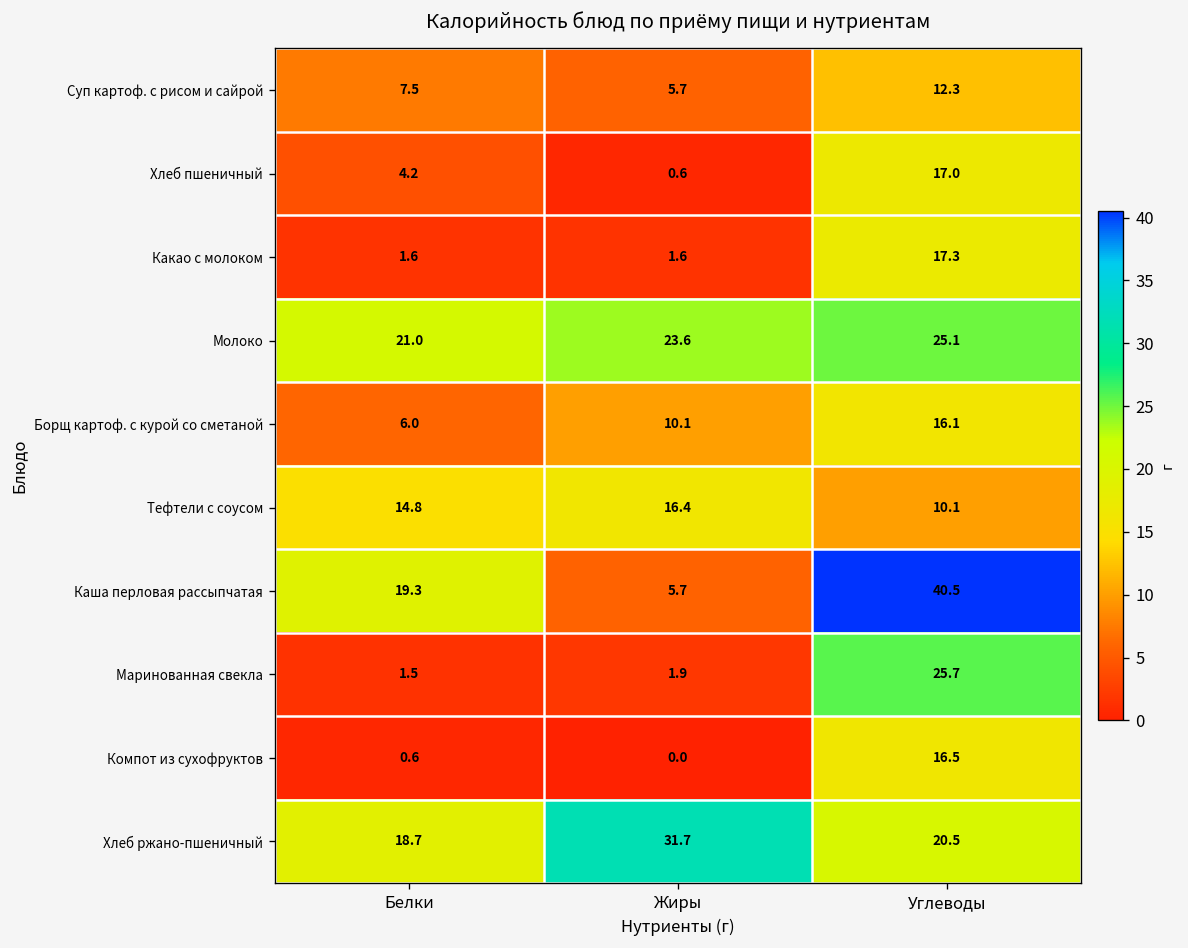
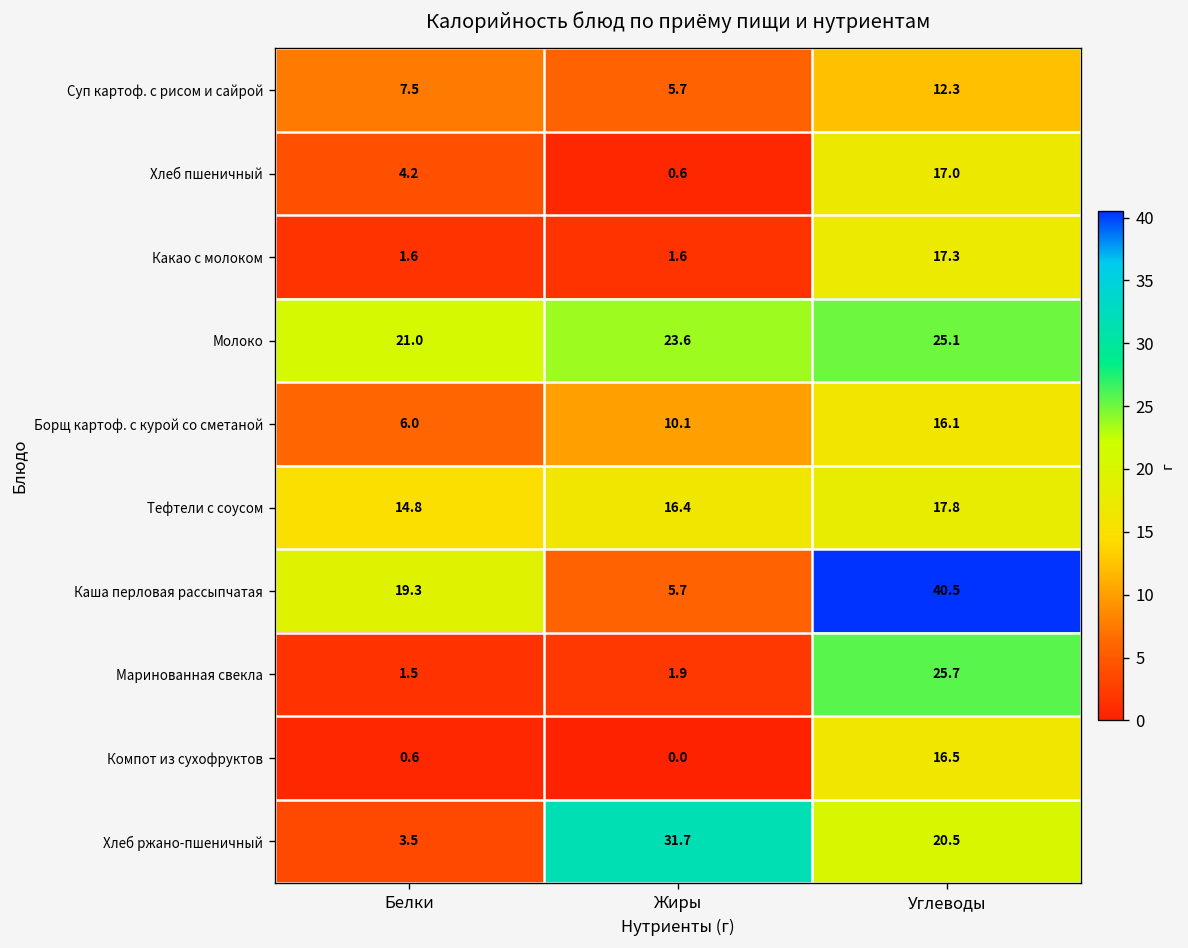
  {
    "Суп картоф. с рисом и сайрой": {
      "Белки": 7.5,
      "Жиры": 5.7,
      "Углеводы": 12.3
    },
    "Хлеб пшеничный": {
      "Белки": 4.2,
      "Жиры": 0.6,
      "Углеводы": 17.0
    },
    "Какао с молоком": {
      "Белки": 1.6,
      "Жиры": 1.6,
      "Углеводы": 17.3
    },
    "Молоко": {
      "Белки": 21.0,
      "Жиры": 23.6,
      "Углеводы": 25.1
    },
    "Борщ картоф. с курой со сметаной": {
      "Белки": 6.0,
      "Жиры": 10.1,
      "Углеводы": 16.1
    },
    "Тефтели с соусом": {
      "Белки": 14.8,
      "Жиры": 16.4,
-     "Углеводы": 10.1
+     "Углеводы": 17.8
    },
    "Каша перловая рассыпчатая": {
      "Белки": 19.3,
      "Жиры": 5.7,
      "Углеводы": 40.5
    },
    "Маринованная свекла": {
      "Белки": 1.5,
      "Жиры": 1.9,
      "Углеводы": 25.7
    },
    "Компот из сухофруктов": {
      "Белки": 0.6,
      "Жиры": 0.0,
      "Углеводы": 16.5
    },
    "Хлеб ржано-пшеничный": {
-     "Белки": 18.7,
+     "Белки": 3.5,
      "Жиры": 31.7,
      "Углеводы": 20.5
    }
  }
